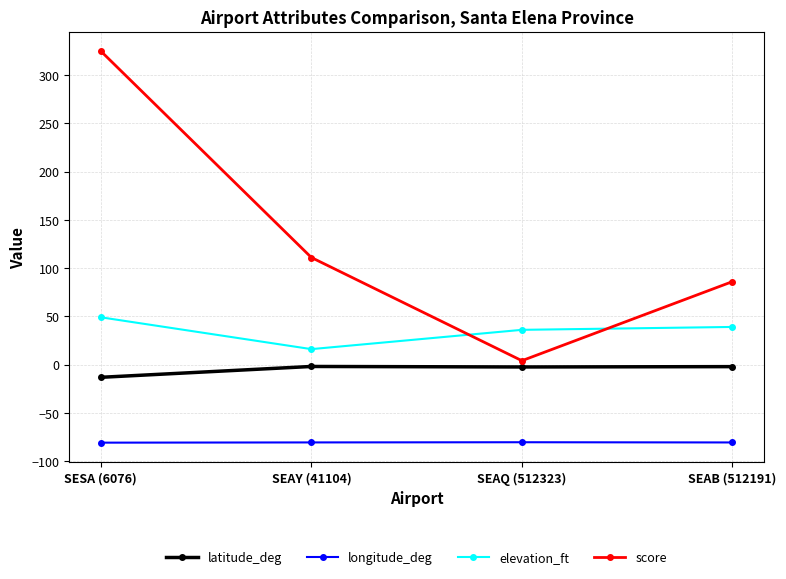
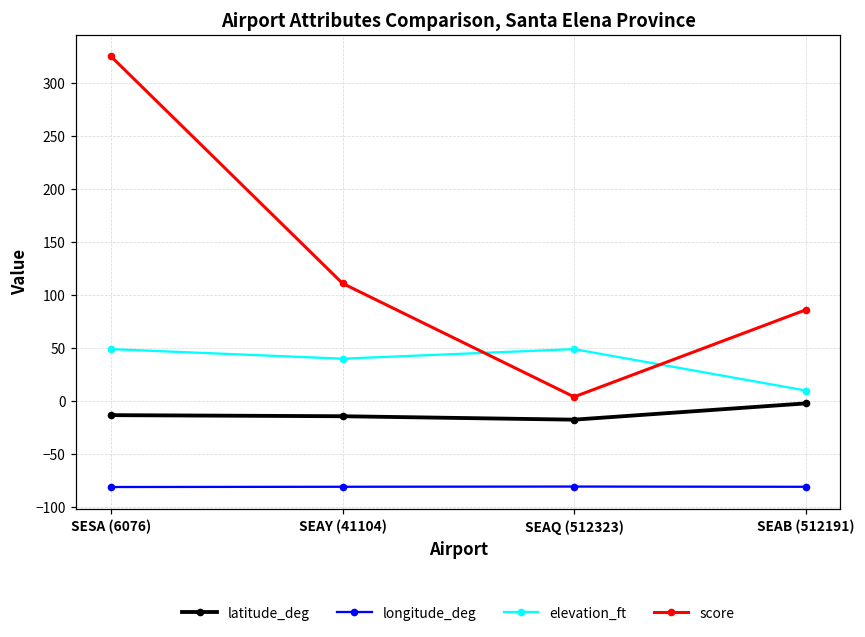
  {
    "latitude_deg": {
      "SESA (6076)": -10,
-     "SEAY (41104)": 0,
-     "SEAQ (512323)": 0,
+     "SEAY (41104)": -10,
+     "SEAQ (512323)": -20,
      "SEAB (512191)": 0
    },
    "longitude_deg": {
      "SESA (6076)": -80,
      "SEAY (41104)": -80,
      "SEAQ (512323)": -80,
      "SEAB (512191)": -80
    },
    "elevation_ft": {
      "SESA (6076)": 50,
-     "SEAY (41104)": 20,
-     "SEAQ (512323)": 40,
-     "SEAB (512191)": 40
+     "SEAY (41104)": 40,
+     "SEAQ (512323)": 50,
+     "SEAB (512191)": 10
    },
    "score": {
      "SESA (6076)": 330,
      "SEAY (41104)": 110,
      "SEAQ (512323)": 0,
      "SEAB (512191)": 90
    }
  }
